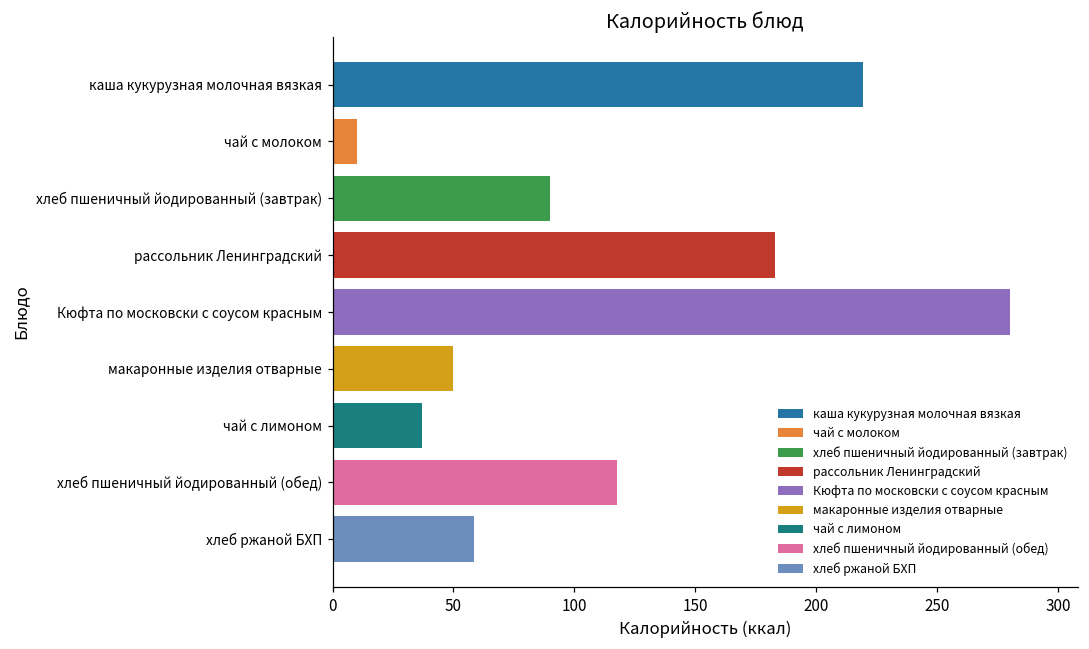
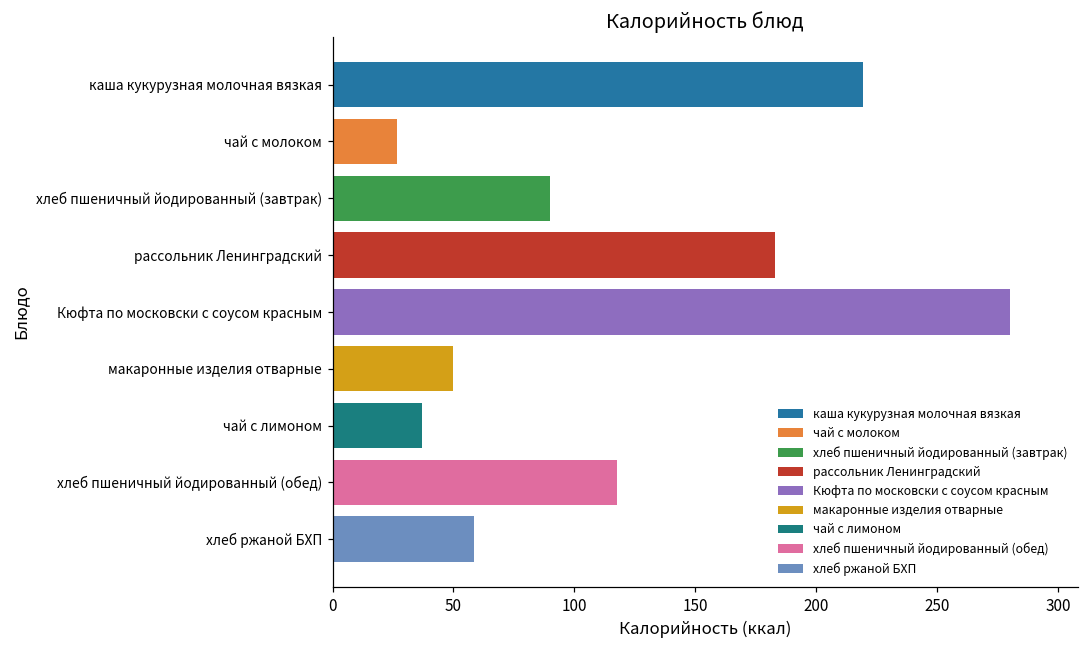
  {
    "каша кукурузная молочная вязкая": 219,
-   "чай с молоком": 10,
+   "чай с молоком": 27,
    "хлеб пшеничный йодированный (завтрак)": 90,
    "рассольник Ленинградский": 183,
    "Кюфта по московски с соусом красным": 280,
    "макаронные изделия отварные": 50,
    "чай с лимоном": 37,
    "хлеб пшеничный йодированный (обед)": 118,
    "хлеб ржаной БХП": 59
  }
